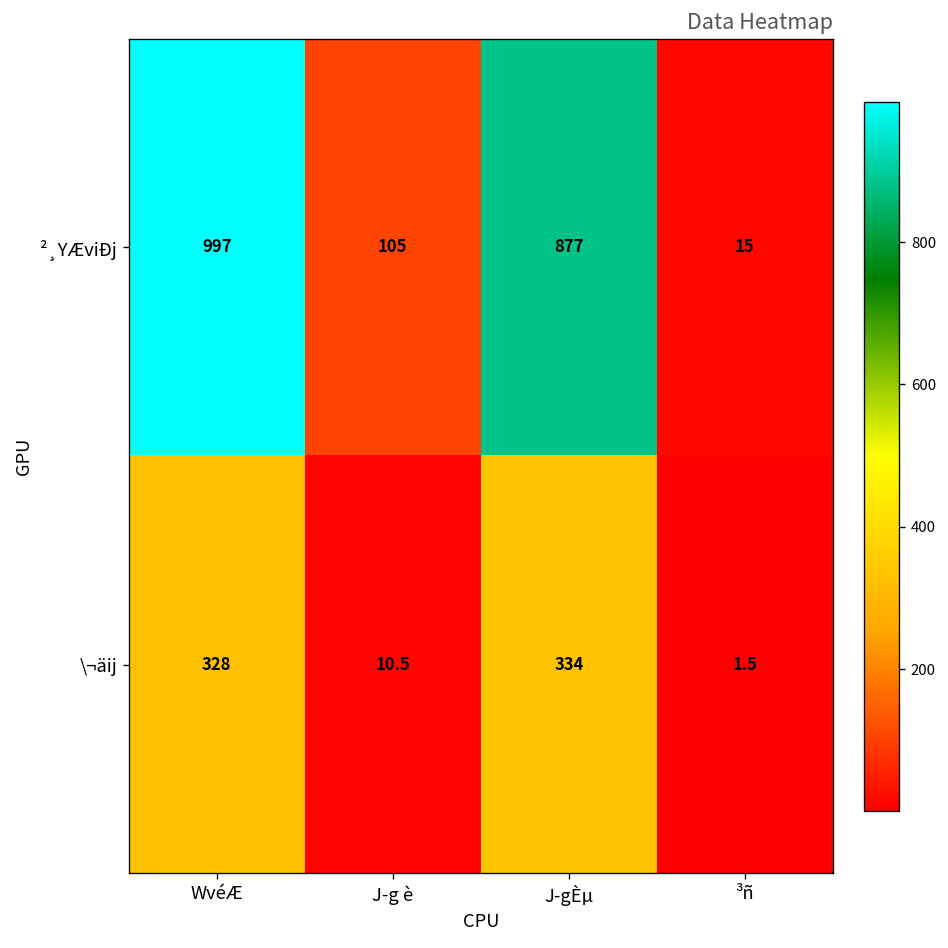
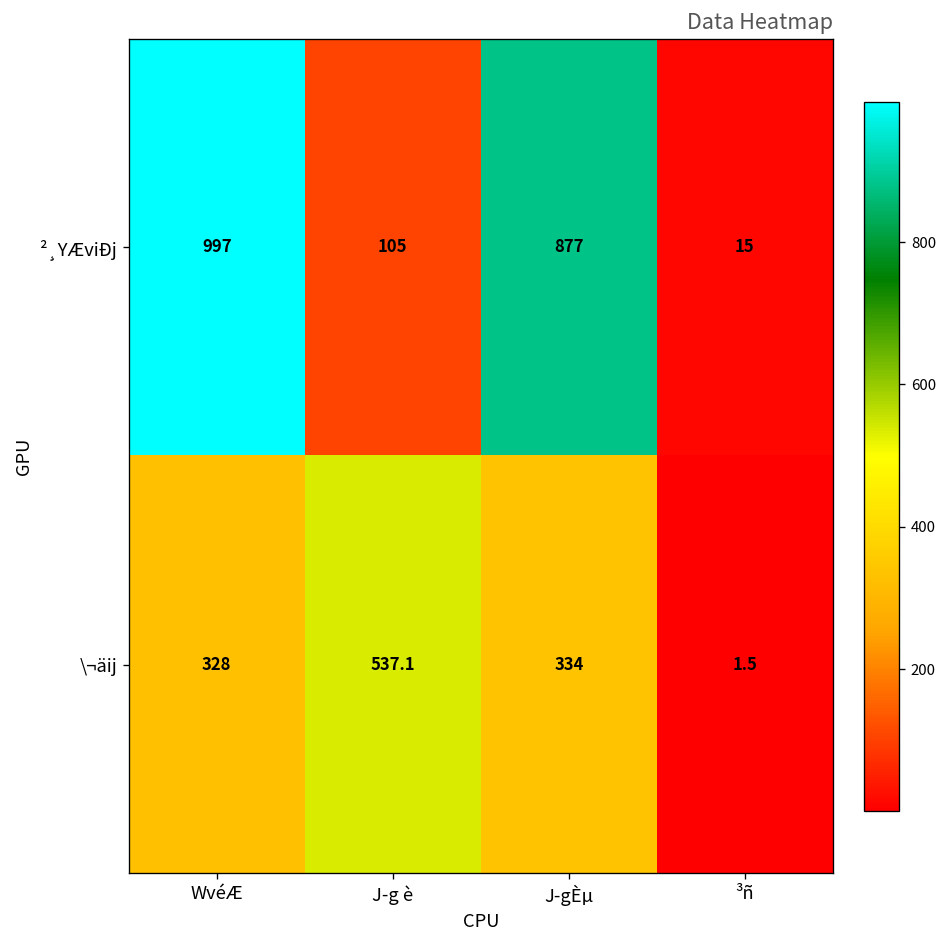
  {
    "²¸YÆviÐj": {
      "WvéÆ": 997,
      "J­g è": 105,
      "J­gÈµ": 877,
      "³ñ": 15
    },
    "\\¬äij": {
      "WvéÆ": 328,
-     "J­g è": 10.5,
+     "J­g è": 537.1,
      "J­gÈµ": 334,
      "³ñ": 1.5
    }
  }
